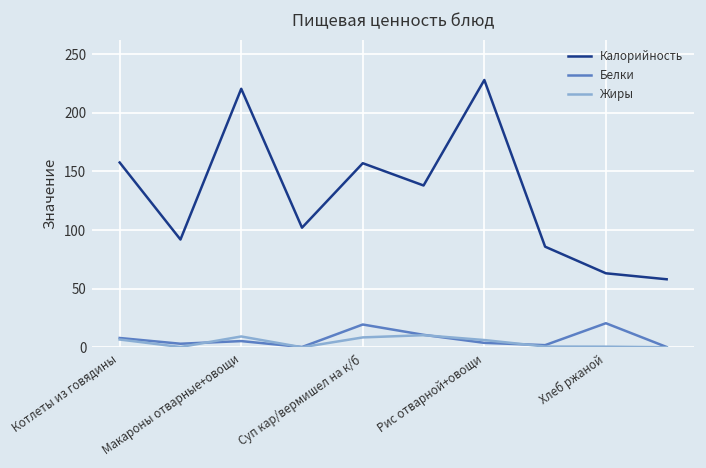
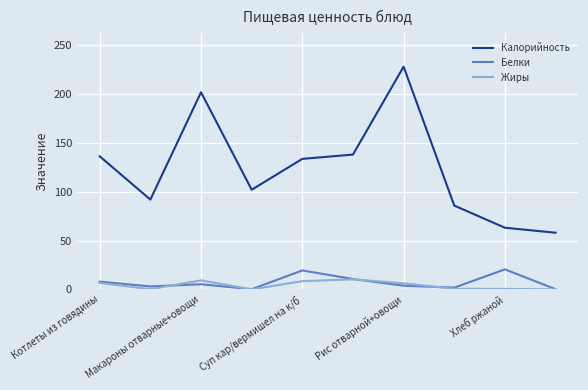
  {
    "Калорийность": {
-     "Котлеты из говядины": 160,
-     "Макароны отварные+овощи": 220,
-     "Суп кар/вермишел на к/б": 160,
+     "Котлеты из говядины": 140,
+     "Макароны отварные+овощи": 200,
+     "Суп кар/вермишел на к/б": 130,
      "Рис отварной+овощи": 230,
      "Хлеб ржаной": 60
    },
    "Белки": {
      "Макароны отварные+овощи": 10,
      "Суп кар/вермишел на к/б": 20,
      "Хлеб ржаной": 20
    },
    "Жиры": {
      "Макароны отварные+овощи": 10,
      "Суп кар/вермишел на к/б": 10,
      "Хлеб ржаной": 0
    }
  }
